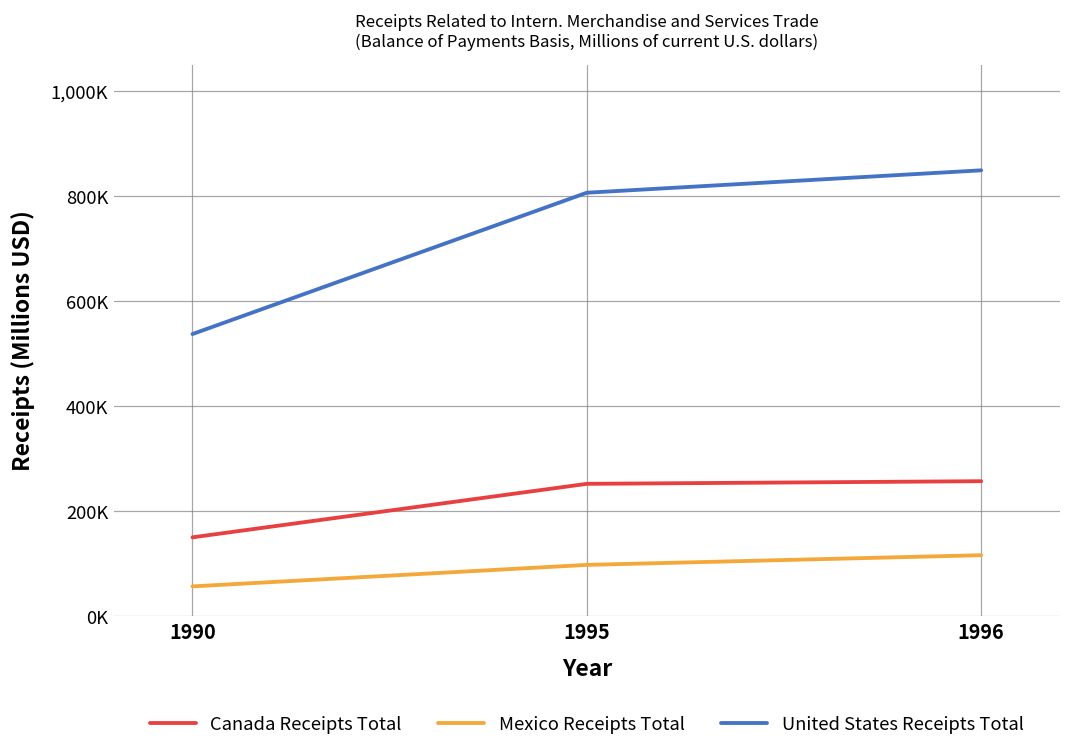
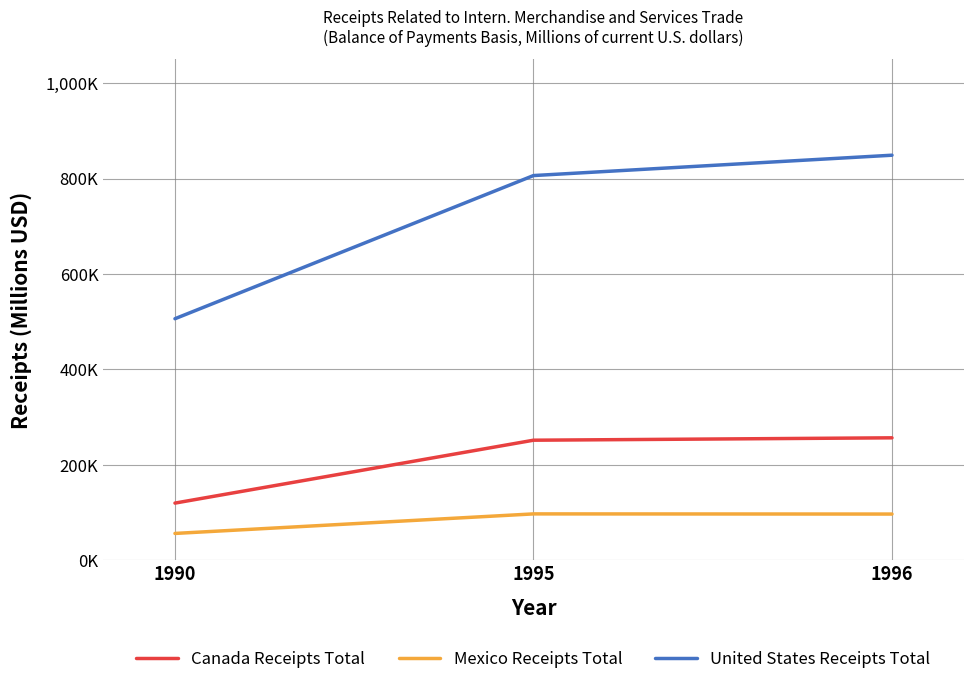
  {
    "Canada Receipts Total": {
-     "1990": "150,000",
+     "1990": "120,000",
      "1995": "250,000",
      "1996": "260,000"
    },
    "Mexico Receipts Total": {
      "1990": "60,000",
      "1995": "100,000",
-     "1996": "120,000"
+     "1996": "100,000"
    },
    "United States Receipts Total": {
-     "1990": "540,000",
+     "1990": "510,000",
      "1995": "810,000",
      "1996": "850,000"
    }
  }
